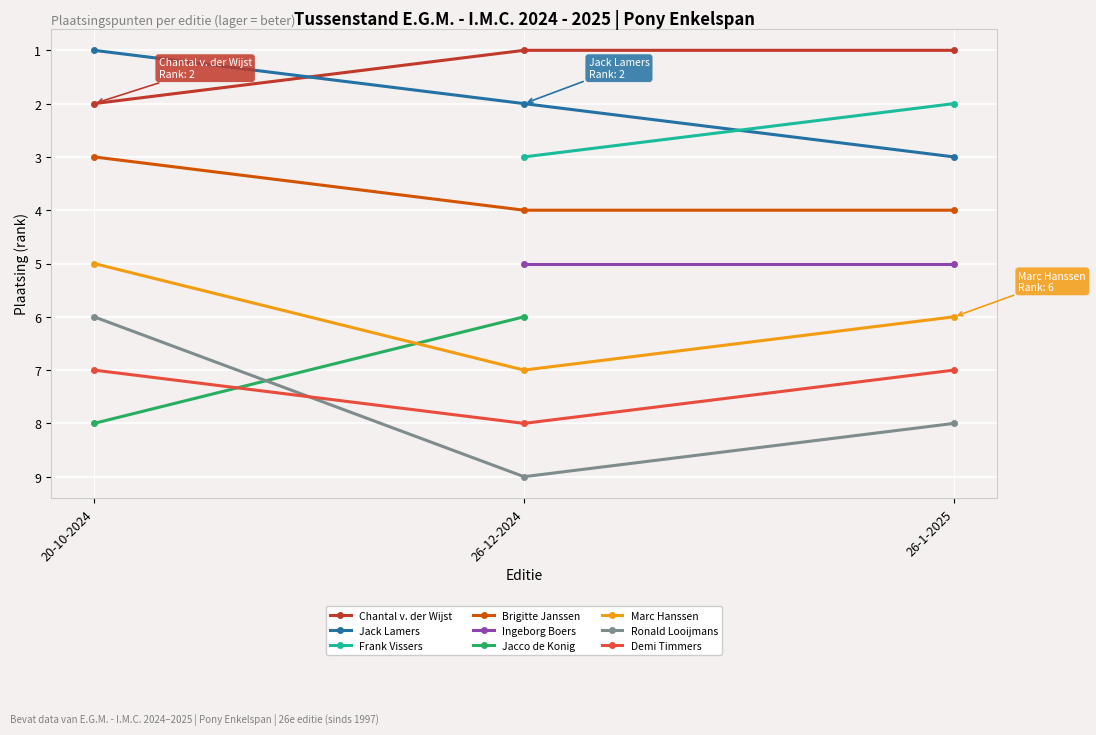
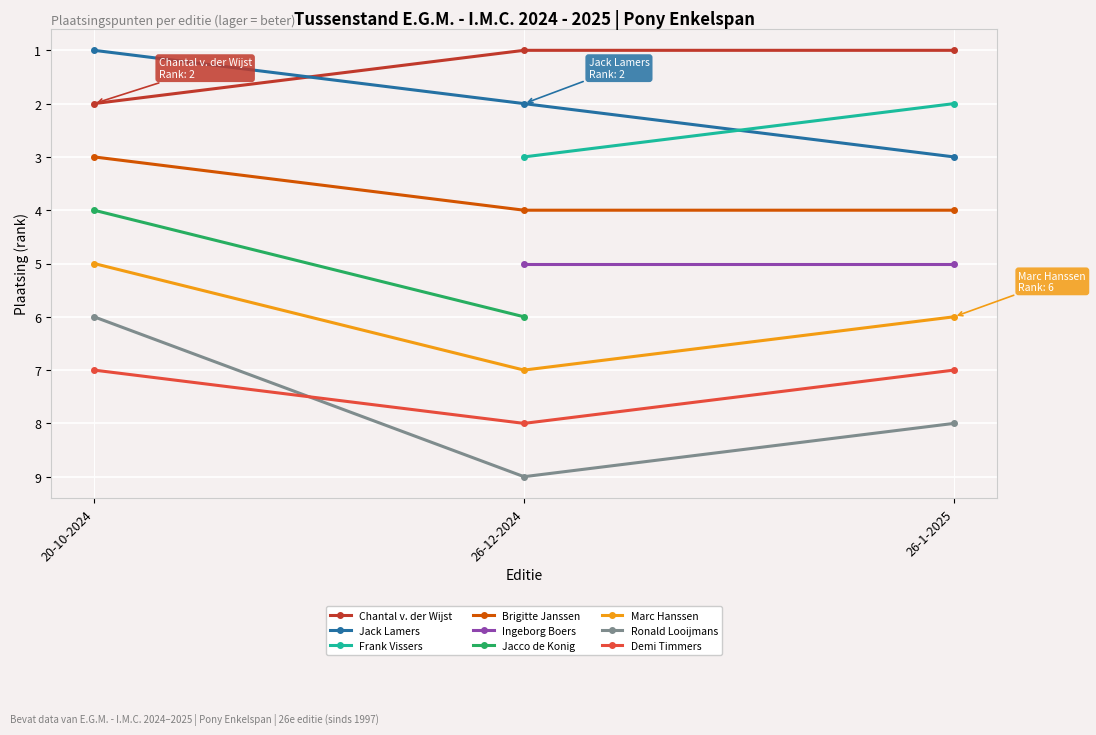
  {
    "Jack Lamers": {
      "20-10-2024": 1,
      "26-12-2024": 2,
      "26-1-2025": 3
    },
    "Frank Vissers": {
      "26-12-2024": 3,
      "26-1-2025": 2
    },
    "Ingeborg Boers": {
      "26-12-2024": 5,
      "26-1-2025": 5
    },
    "Jacco de Konig": {
-     "20-10-2024": 8,
+     "20-10-2024": 4,
      "26-12-2024": 6
    },
    "Marc Hanssen": {
      "20-10-2024": 5,
      "26-12-2024": 7,
      "26-1-2025": 6
    },
    "Ronald Looijmans": {
      "20-10-2024": 6,
      "26-12-2024": 9,
      "26-1-2025": 8
    }
  }
